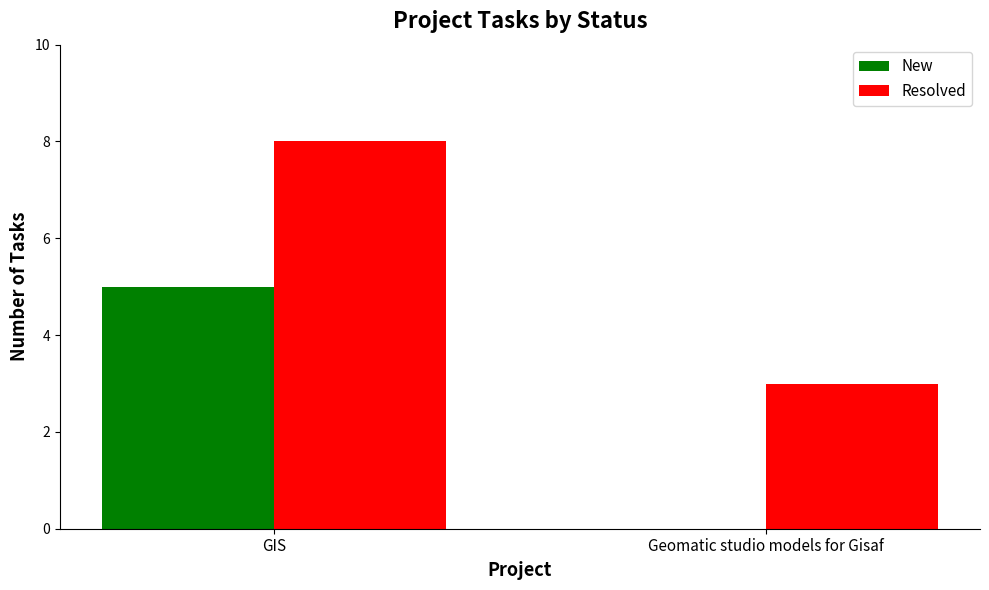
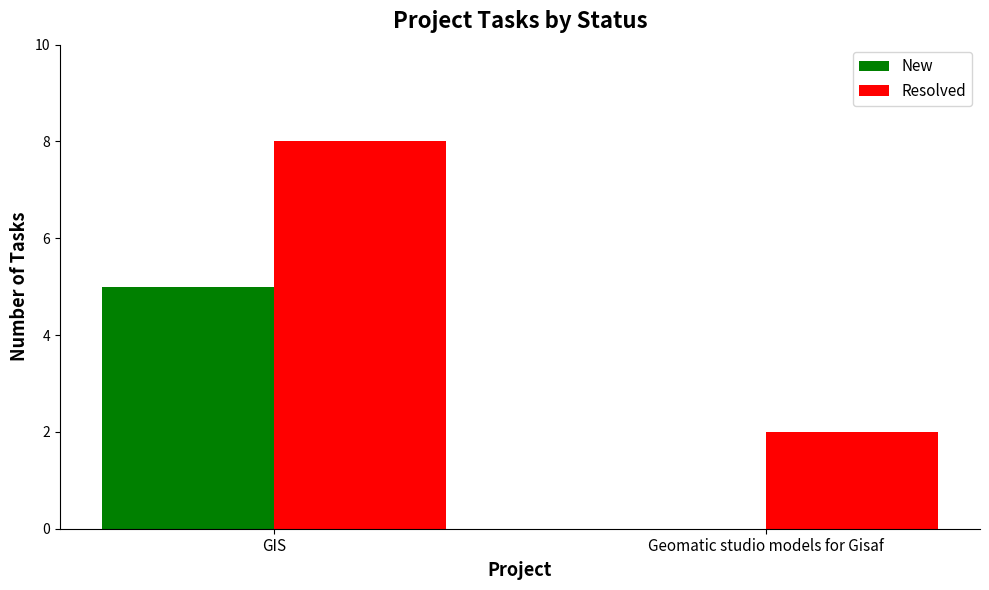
  {
    "New": {
      "GIS": 5,
      "Geomatic studio models for Gisaf": 0
    },
    "Resolved": {
      "GIS": 8,
-     "Geomatic studio models for Gisaf": 3
+     "Geomatic studio models for Gisaf": 2
    }
  }
